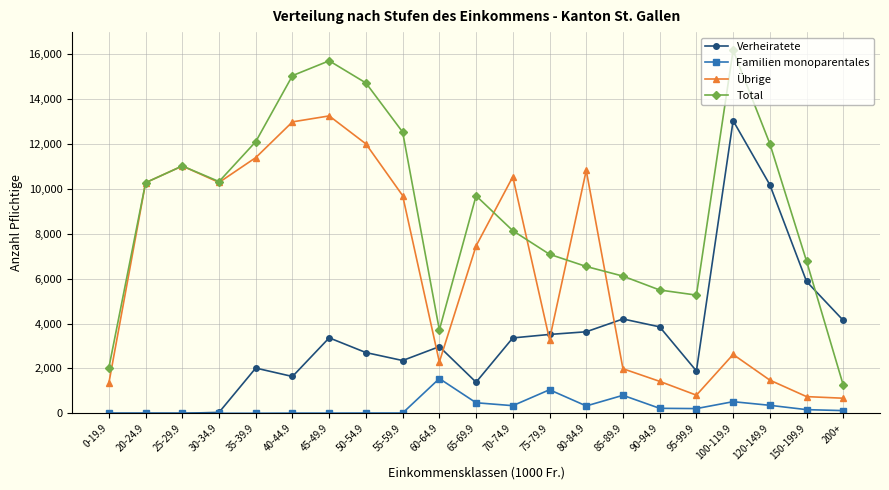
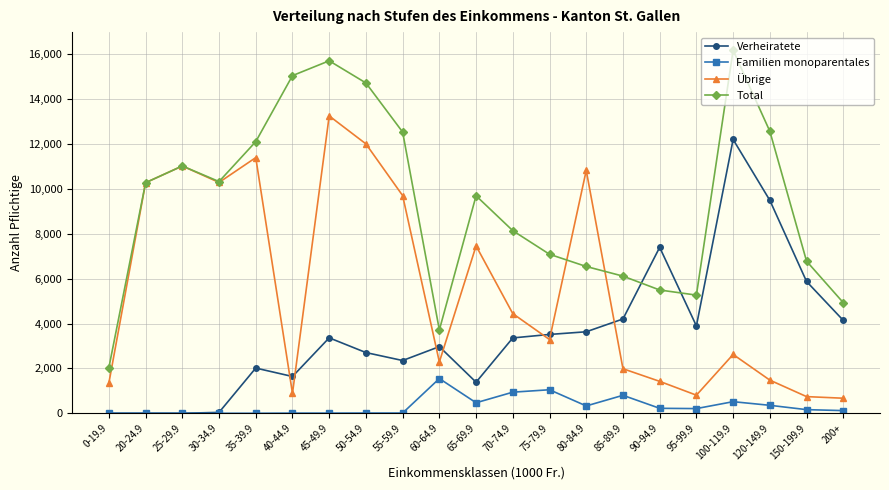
  {
    "Verheiratete": {
      "35-39.9": "2,000",
      "40-44.9": "1,600",
      "45-49.9": "3,400",
      "50-54.9": "2,700",
      "55-59.9": "2,400",
      "60-64.9": "3,000",
      "65-69.9": "1,400",
      "70-74.9": "3,400",
      "75-79.9": "3,500",
      "80-84.9": "3,600",
      "85-89.9": "4,200",
-     "90-94.9": "3,900",
-     "95-99.9": "1,900",
-     "100-119.9": "13,000",
-     "120-149.9": "10,200",
+     "90-94.9": "7,400",
+     "95-99.9": "3,900",
+     "100-119.9": "12,200",
+     "120-149.9": "9,500",
      "150-199.9": "5,900",
      "200+": "4,100"
    },
    "Familien monoparentales": {
      "35-39.9": "0",
      "40-44.9": "0",
      "45-49.9": "0",
      "50-54.9": "0",
      "55-59.9": "0",
      "60-64.9": "1,500",
      "65-69.9": "500",
-     "70-74.9": "300",
+     "70-74.9": "900",
      "75-79.9": "1,000",
      "80-84.9": "300",
      "85-89.9": "800",
      "90-94.9": "200",
      "95-99.9": "200",
      "100-119.9": "500",
      "120-149.9": "400",
      "150-199.9": "200",
      "200+": "100"
    },
    "Übrige": {
      "0-19.9": "1,300",
      "35-39.9": "11,400",
-     "40-44.9": "13,000",
+     "40-44.9": "900",
      "45-49.9": "13,300",
      "50-54.9": "12,000",
      "55-59.9": "9,700",
      "60-64.9": "2,300",
      "65-69.9": "7,500",
-     "70-74.9": "10,500",
+     "70-74.9": "4,400",
      "75-79.9": "3,300",
      "80-84.9": "10,800",
      "85-89.9": "2,000",
      "90-94.9": "1,400",
      "95-99.9": "800",
      "100-119.9": "2,600",
      "120-149.9": "1,500",
      "150-199.9": "700",
      "200+": "700"
    },
    "Total": {
      "0-19.9": "2,000",
      "35-39.9": "12,100",
      "40-44.9": "15,100",
      "45-49.9": "15,700",
      "50-54.9": "14,700",
      "55-59.9": "12,500",
      "60-64.9": "3,700",
      "65-69.9": "9,700",
      "70-74.9": "8,100",
      "75-79.9": "7,100",
      "80-84.9": "6,500",
      "85-89.9": "6,100",
      "90-94.9": "5,500",
      "95-99.9": "5,300",
-     "120-149.9": "12,000",
+     "120-149.9": "12,600",
      "150-199.9": "6,800",
-     "200+": "1,300"
+     "200+": "4,900"
    }
  }
